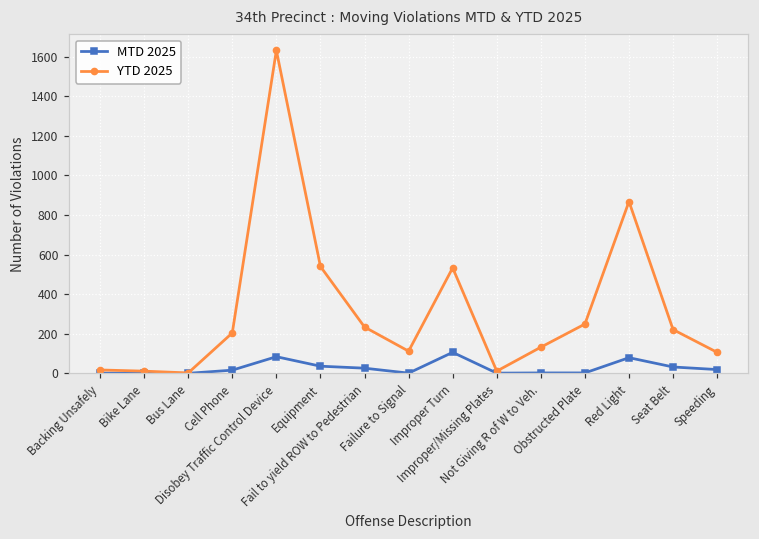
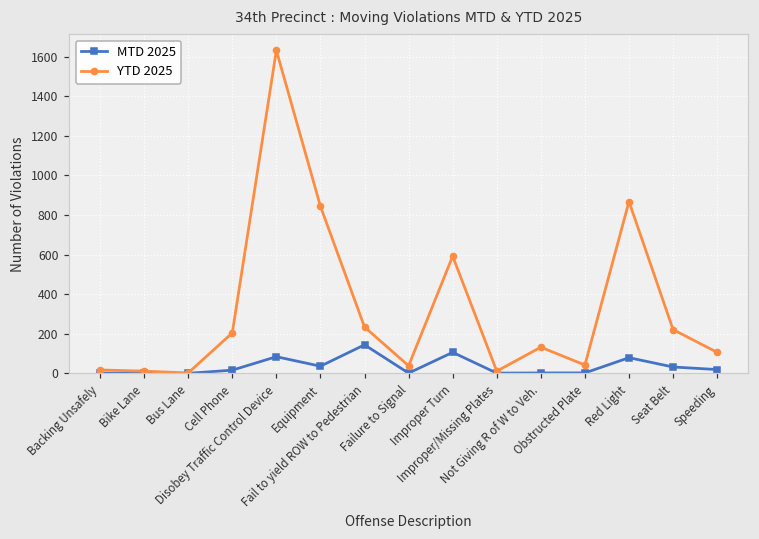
  {
    "MTD 2025": {
      "Backing Unsafely": 0,
      "Cell Phone": 20,
      "Disobey Traffic Control Device": 80,
      "Equipment": 40,
-     "Fail to yield ROW to Pedestrian": 30,
+     "Fail to yield ROW to Pedestrian": 140,
      "Failure to Signal": 0,
      "Improper Turn": 110,
      "Not Giving R of W to Veh.": 0,
      "Obstructed Plate": 0,
      "Red Light": 80,
      "Seat Belt": 30,
      "Speeding": 20
    },
    "YTD 2025": {
      "Backing Unsafely": 20,
      "Cell Phone": 200,
      "Disobey Traffic Control Device": 1630,
-     "Equipment": 540,
+     "Equipment": 840,
      "Fail to yield ROW to Pedestrian": 230,
-     "Failure to Signal": 110,
-     "Improper Turn": 530,
+     "Failure to Signal": 40,
+     "Improper Turn": 590,
      "Not Giving R of W to Veh.": 130,
-     "Obstructed Plate": 250,
+     "Obstructed Plate": 40,
      "Red Light": 870,
      "Seat Belt": 220,
      "Speeding": 110
    }
  }
